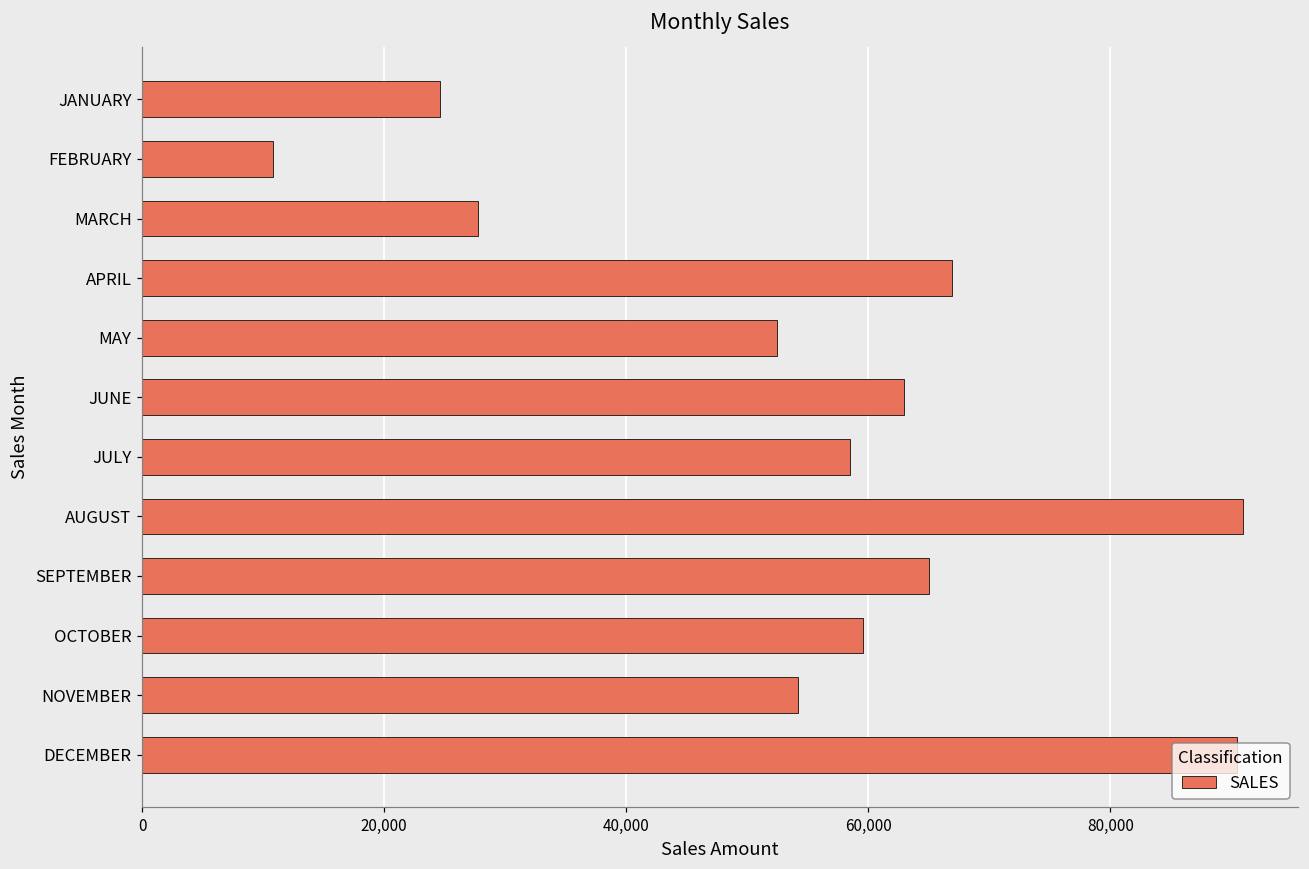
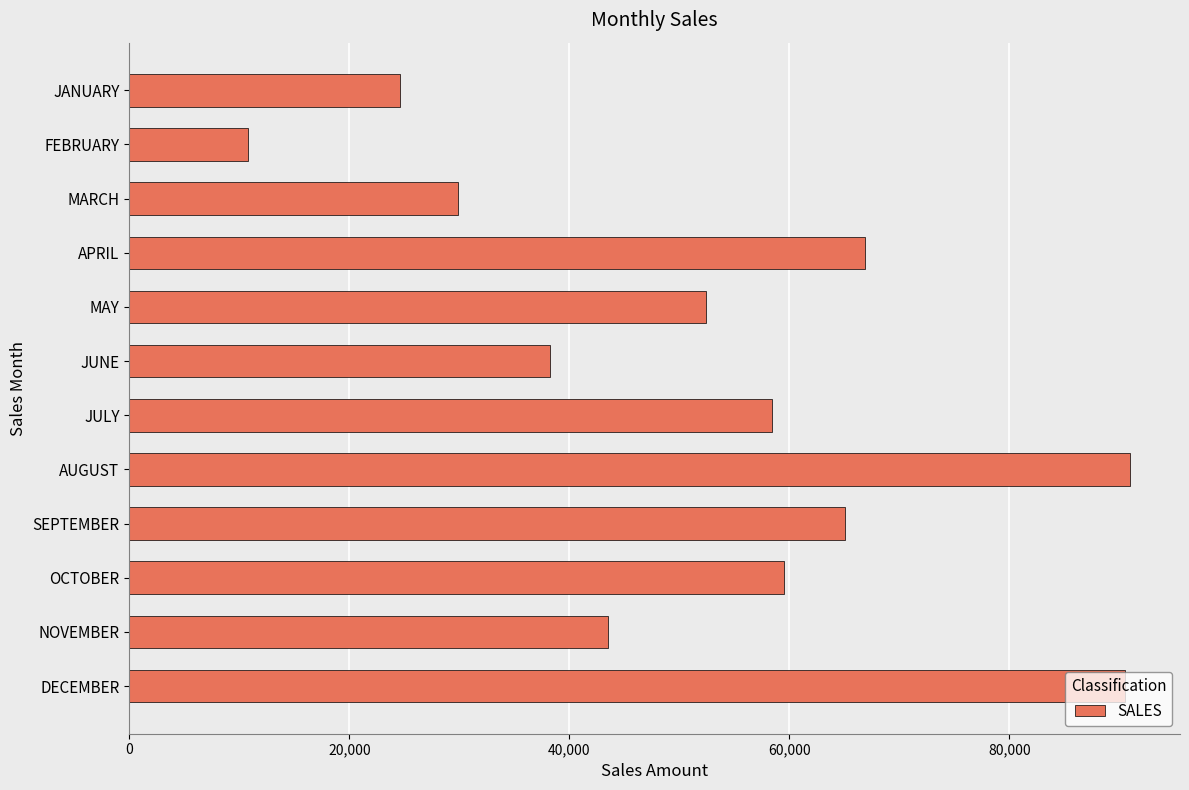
  {
    "JANUARY": "24,600",
    "FEBRUARY": "10,800",
-   "MARCH": "27,700",
+   "MARCH": "29,900",
    "APRIL": "66,900",
    "MAY": "52,400",
-   "JUNE": "63,000",
+   "JUNE": "38,300",
    "JULY": "58,500",
    "AUGUST": "91,000",
    "SEPTEMBER": "65,000",
    "OCTOBER": "59,500",
-   "NOVEMBER": "54,200"
+   "NOVEMBER": "43,500"
  }
